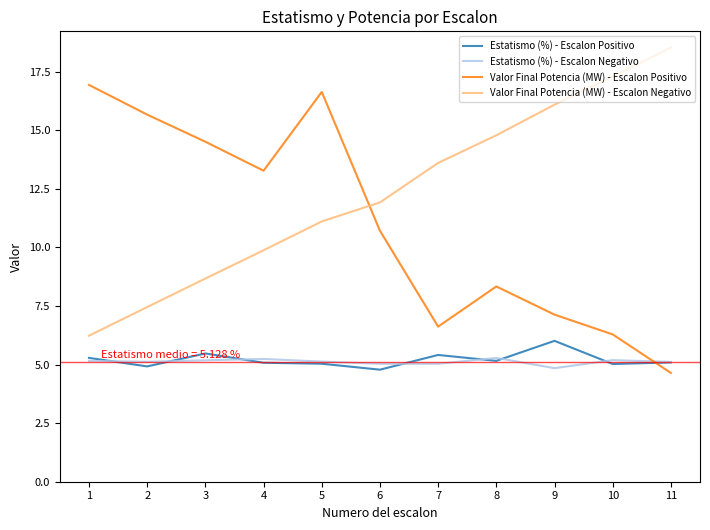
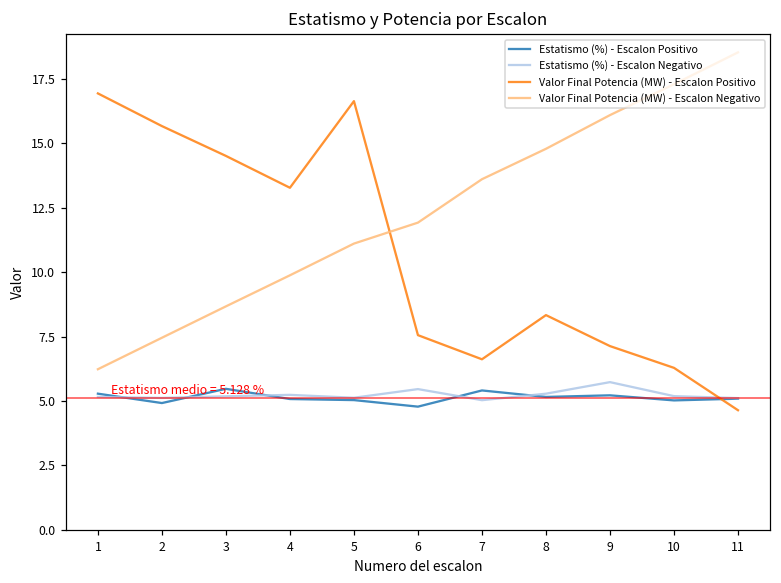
  {
    "Estatismo (%) - Escalon Positivo": {
      "1": 5.3,
      "2": 4.9,
      "4": 5.1,
      "6": 4.8,
      "7": 5.4,
      "8": 5.2,
-     "9": 6.0,
+     "9": 5.2,
      "10": 5.0
    },
    "Estatismo (%) - Escalon Negativo": {
      "1": 5.2,
      "2": 5.1,
      "4": 5.2,
-     "6": 5.0,
+     "6": 5.5,
      "7": 5.0,
      "8": 5.3,
-     "9": 4.8,
+     "9": 5.7,
      "10": 5.2
    },
    "Valor Final Potencia (MW) - Escalon Positivo": {
      "1": 16.9,
      "2": 15.7,
      "3": 14.5,
      "4": 13.3,
      "5": 16.6,
-     "6": 10.7,
+     "6": 7.6,
      "7": 6.6,
      "8": 8.3,
      "9": 7.1,
      "10": 6.3,
      "11": 4.6
    },
    "Valor Final Potencia (MW) - Escalon Negativo": {
      "1": 6.2,
      "2": 7.5,
      "3": 8.7,
      "4": 9.9,
      "5": 11.1,
      "6": 11.9,
      "7": 13.6,
      "8": 14.8,
      "9": 16.1
    }
  }
